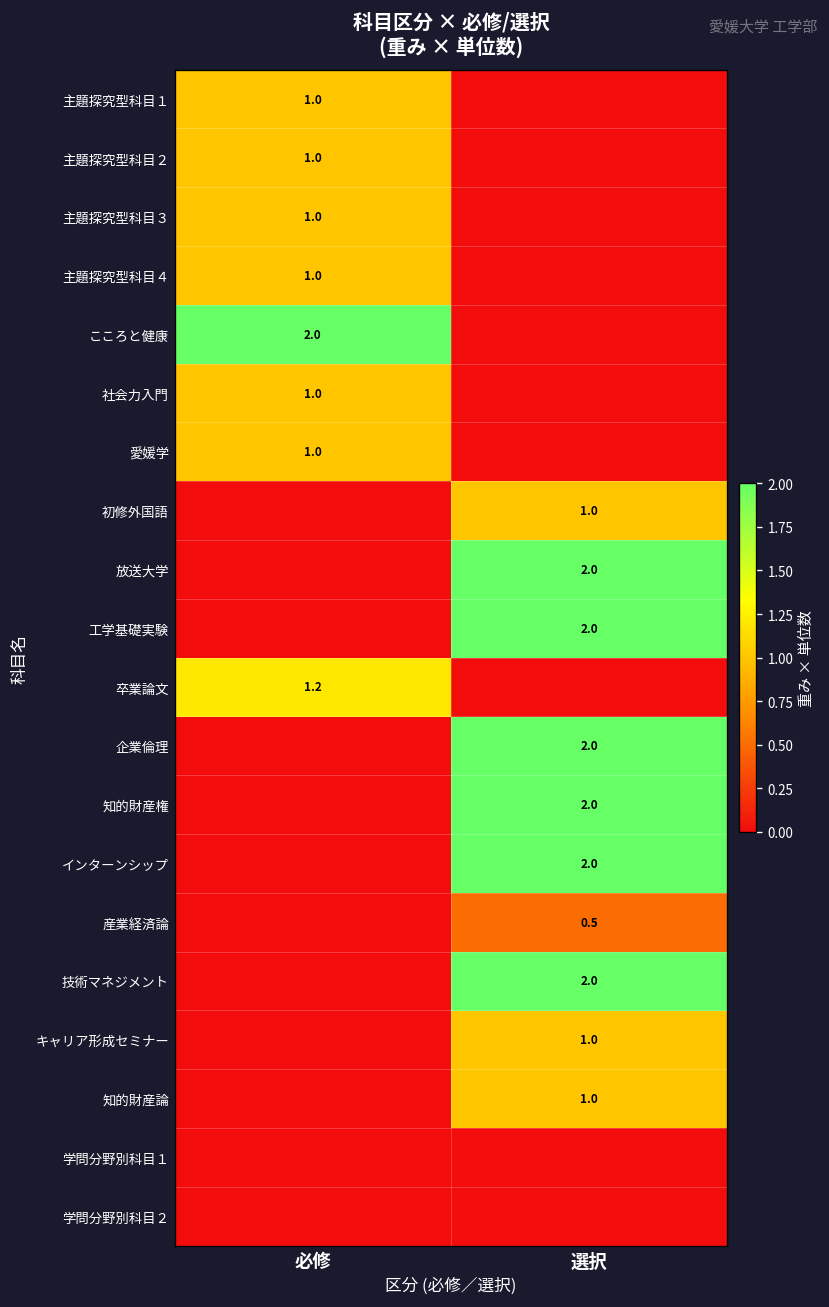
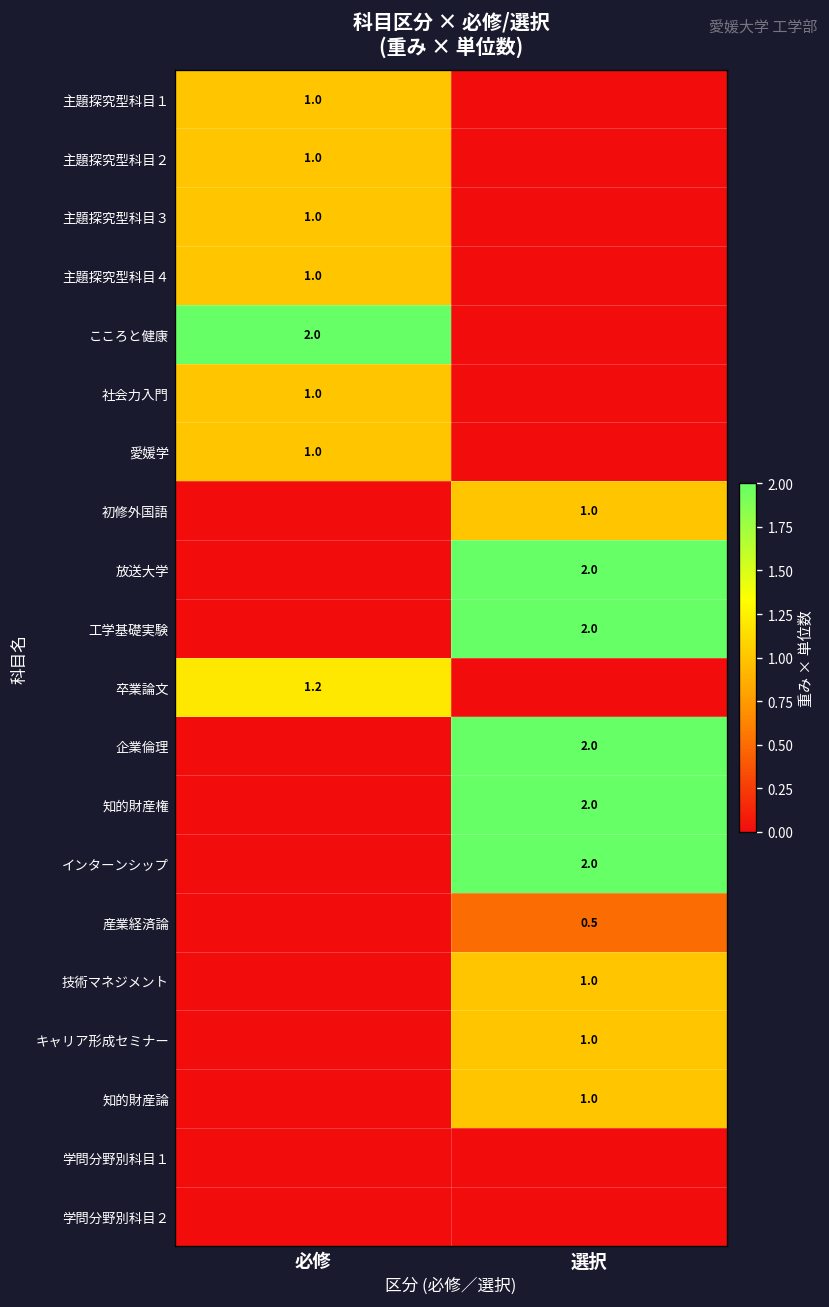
  {
    "主題探究型科目１": {
      "必修": 1.0
    },
    "主題探究型科目２": {
      "必修": 1.0
    },
    "主題探究型科目３": {
      "必修": 1.0
    },
    "主題探究型科目４": {
      "必修": 1.0
    },
    "こころと健康": {
      "必修": 2.0
    },
    "社会力入門": {
      "必修": 1.0
    },
    "愛媛学": {
      "必修": 1.0
    },
    "初修外国語": {
      "選択": 1.0
    },
    "放送大学": {
      "選択": 2.0
    },
    "工学基礎実験": {
      "選択": 2.0
    },
    "卒業論文": {
      "必修": 1.2
    },
    "企業倫理": {
      "選択": 2.0
    },
    "知的財産権": {
      "選択": 2.0
    },
    "インターンシップ": {
      "選択": 2.0
    },
    "産業経済論": {
      "選択": 0.5
    },
    "技術マネジメント": {
-     "選択": 2.0
+     "選択": 1.0
    },
    "キャリア形成セミナー": {
      "選択": 1.0
    },
    "知的財産論": {
      "選択": 1.0
    }
  }
